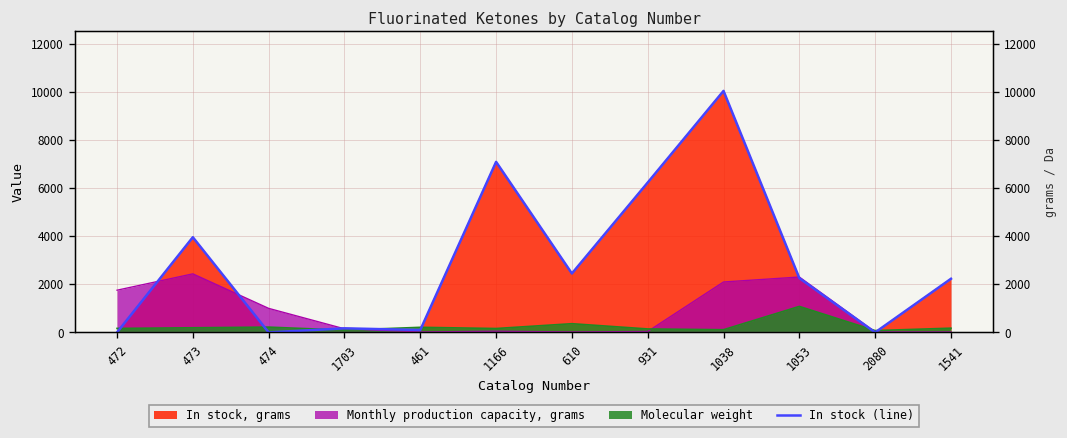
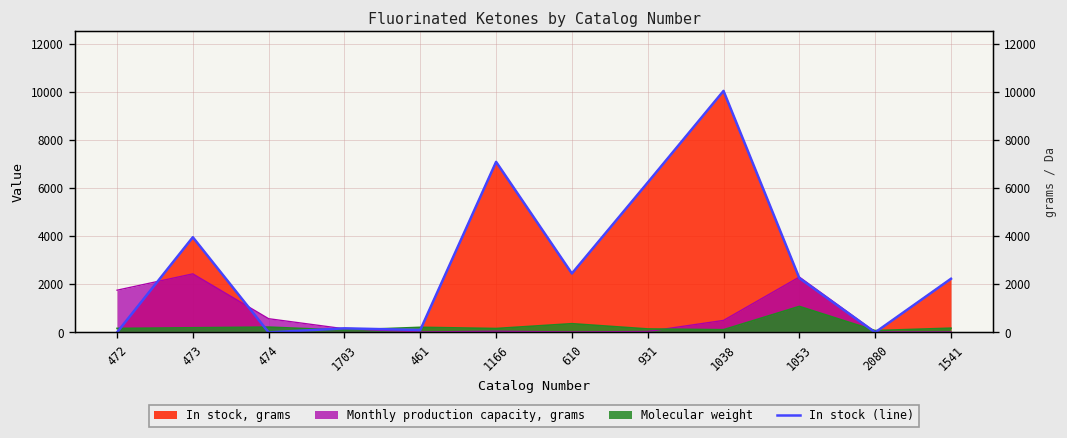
  {
    "In stock, grams": {
      "472": 0,
      "473": 4000,
      "474": 0,
      "1166": 7100,
      "610": 2500,
      "931": 6200,
      "1038": 10000,
      "1541": 2200
    },
    "Monthly production capacity, grams": {
      "472": 1800,
      "473": 2400,
-     "474": 1000,
+     "474": 600,
      "610": 0,
-     "1038": 2100,
+     "1038": 500,
      "1541": 0
    },
    "Molecular weight": {
      "472": 200,
      "473": 200,
      "474": 200,
      "610": 400,
      "1038": 100,
      "1053": 1100,
      "1541": 200
    }
  }
